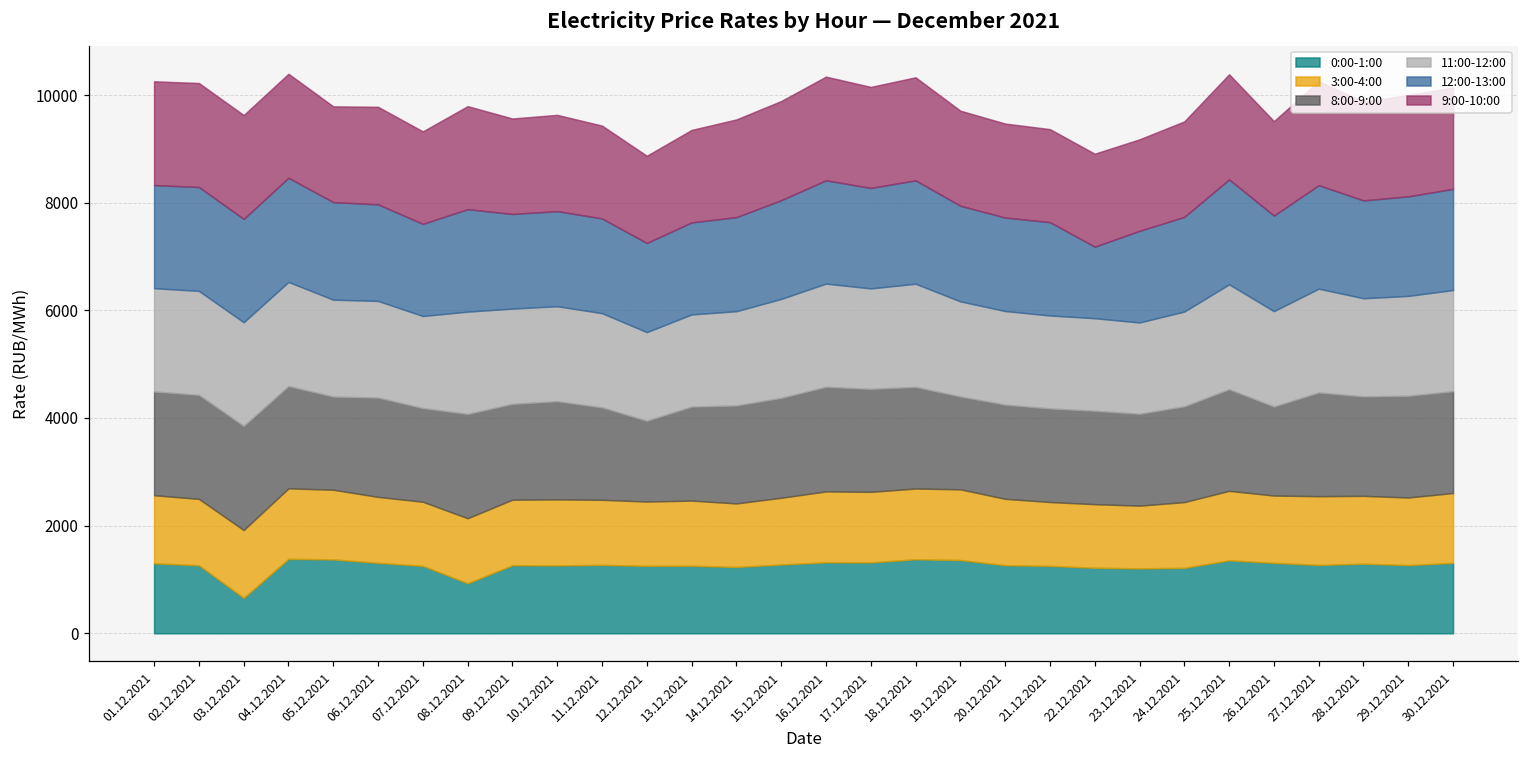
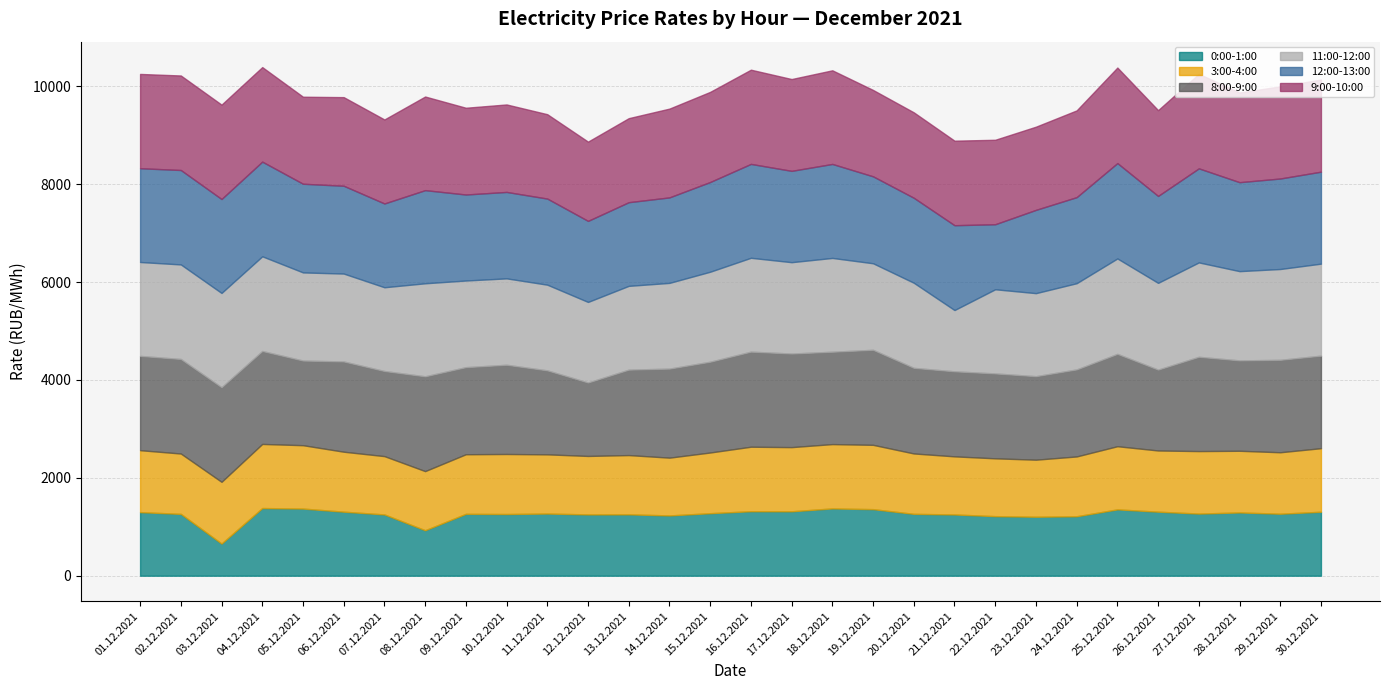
  {
    "0:00-1:00": {
      "01.12.2021": 1300,
      "02.12.2021": 1300,
      "03.12.2021": 700,
      "04.12.2021": 1400,
      "05.12.2021": 1400,
      "06.12.2021": 1300,
      "07.12.2021": 1300,
      "08.12.2021": 900,
      "09.12.2021": 1300,
      "10.12.2021": 1300,
      "11.12.2021": 1300,
      "12.12.2021": 1300,
      "13.12.2021": 1300,
      "14.12.2021": 1200,
      "15.12.2021": 1300,
      "16.12.2021": 1300,
      "17.12.2021": 1300,
      "18.12.2021": 1400,
      "19.12.2021": 1400,
      "20.12.2021": 1300,
      "21.12.2021": 1300,
      "22.12.2021": 1200,
      "23.12.2021": 1200,
      "24.12.2021": 1200,
      "25.12.2021": 1400,
      "26.12.2021": 1300,
      "27.12.2021": 1300,
      "28.12.2021": 1300,
      "29.12.2021": 1300,
      "30.12.2021": 1300
    },
    "3:00-4:00": {
      "01.12.2021": 1300,
      "02.12.2021": 1200,
      "03.12.2021": 1300,
      "04.12.2021": 1300,
      "05.12.2021": 1300,
      "06.12.2021": 1200,
      "07.12.2021": 1200,
      "08.12.2021": 1200,
      "09.12.2021": 1200,
      "10.12.2021": 1200,
      "11.12.2021": 1200,
      "12.12.2021": 1200,
      "13.12.2021": 1200,
      "14.12.2021": 1200,
      "15.12.2021": 1200,
      "16.12.2021": 1300,
      "17.12.2021": 1300,
      "18.12.2021": 1300,
      "19.12.2021": 1300,
      "20.12.2021": 1200,
      "21.12.2021": 1200,
      "22.12.2021": 1200,
      "23.12.2021": 1200,
      "24.12.2021": 1200,
      "25.12.2021": 1300,
      "26.12.2021": 1300,
      "27.12.2021": 1300,
      "28.12.2021": 1300,
      "29.12.2021": 1300,
      "30.12.2021": 1300
    },
    "8:00-9:00": {
      "01.12.2021": 1900,
      "02.12.2021": 1900,
      "03.12.2021": 1900,
      "04.12.2021": 1900,
      "05.12.2021": 1700,
      "06.12.2021": 1800,
      "07.12.2021": 1700,
      "08.12.2021": 1900,
      "09.12.2021": 1800,
      "10.12.2021": 1800,
      "11.12.2021": 1700,
      "12.12.2021": 1500,
      "13.12.2021": 1700,
      "14.12.2021": 1800,
      "15.12.2021": 1900,
      "16.12.2021": 1900,
      "17.12.2021": 1900,
      "18.12.2021": 1900,
-     "19.12.2021": 1700,
+     "19.12.2021": 1900,
      "20.12.2021": 1700,
      "21.12.2021": 1700,
      "22.12.2021": 1700,
      "23.12.2021": 1700,
      "24.12.2021": 1800,
      "25.12.2021": 1900,
      "26.12.2021": 1700,
      "27.12.2021": 1900,
      "28.12.2021": 1800,
      "29.12.2021": 1900,
      "30.12.2021": 1900
    },
    "11:00-12:00": {
      "01.12.2021": 1900,
      "02.12.2021": 1900,
      "03.12.2021": 1900,
      "04.12.2021": 1900,
      "05.12.2021": 1800,
      "06.12.2021": 1800,
      "07.12.2021": 1700,
      "08.12.2021": 1900,
      "09.12.2021": 1800,
      "10.12.2021": 1800,
      "11.12.2021": 1800,
      "12.12.2021": 1600,
      "13.12.2021": 1700,
      "14.12.2021": 1800,
      "15.12.2021": 1800,
      "16.12.2021": 1900,
      "17.12.2021": 1900,
      "18.12.2021": 1900,
      "19.12.2021": 1800,
      "20.12.2021": 1700,
-     "21.12.2021": 1700,
+     "21.12.2021": 1300,
      "22.12.2021": 1700,
      "23.12.2021": 1700,
      "24.12.2021": 1800,
      "25.12.2021": 2000,
      "26.12.2021": 1800,
      "27.12.2021": 1900,
      "28.12.2021": 1800,
      "29.12.2021": 1900,
      "30.12.2021": 1900
    },
    "12:00-13:00": {
      "01.12.2021": 1900,
      "02.12.2021": 1900,
      "03.12.2021": 1900,
      "04.12.2021": 1900,
      "05.12.2021": 1800,
      "06.12.2021": 1800,
      "07.12.2021": 1700,
      "08.12.2021": 1900,
      "09.12.2021": 1800,
      "10.12.2021": 1800,
      "11.12.2021": 1800,
      "12.12.2021": 1700,
      "13.12.2021": 1700,
      "14.12.2021": 1700,
      "15.12.2021": 1800,
      "16.12.2021": 1900,
      "17.12.2021": 1900,
      "18.12.2021": 1900,
      "19.12.2021": 1800,
      "20.12.2021": 1700,
      "21.12.2021": 1700,
      "22.12.2021": 1300,
      "23.12.2021": 1700,
      "24.12.2021": 1800,
      "25.12.2021": 1900,
      "26.12.2021": 1800,
      "27.12.2021": 1900,
      "28.12.2021": 1800,
      "29.12.2021": 1800,
      "30.12.2021": 1900
    },
    "9:00-10:00": {
      "01.12.2021": 1900,
      "02.12.2021": 1900,
      "03.12.2021": 1900,
      "04.12.2021": 1900,
      "05.12.2021": 1800,
      "06.12.2021": 1800,
      "07.12.2021": 1700,
      "08.12.2021": 1900,
      "09.12.2021": 1800,
      "10.12.2021": 1800,
      "11.12.2021": 1700,
      "12.12.2021": 1600,
      "13.12.2021": 1700,
      "14.12.2021": 1800,
      "15.12.2021": 1800,
      "16.12.2021": 1900,
      "17.12.2021": 1900,
      "18.12.2021": 1900,
      "19.12.2021": 1800,
      "20.12.2021": 1700,
      "21.12.2021": 1700,
      "22.12.2021": 1700,
      "23.12.2021": 1700,
      "24.12.2021": 1800,
      "25.12.2021": 2000,
      "26.12.2021": 1800
    }
  }
